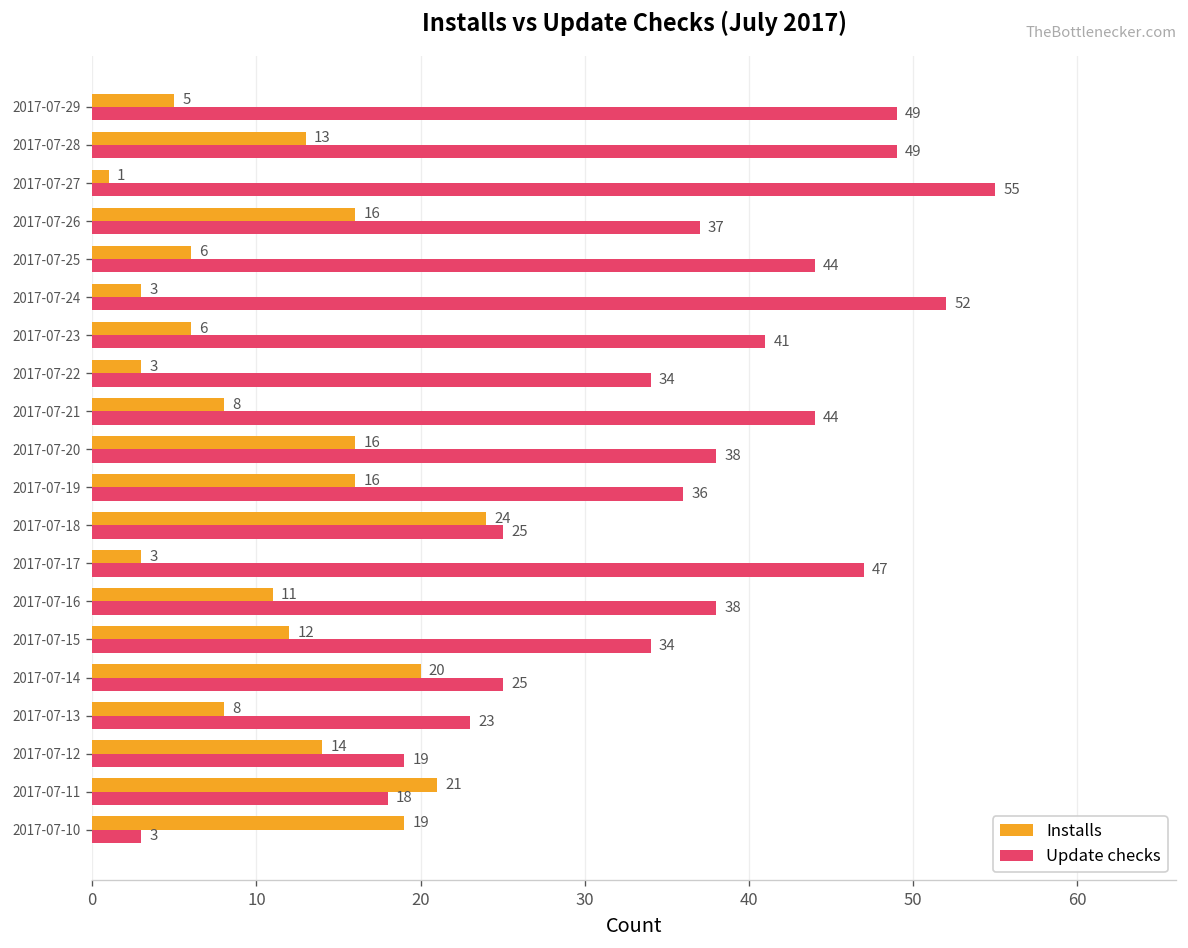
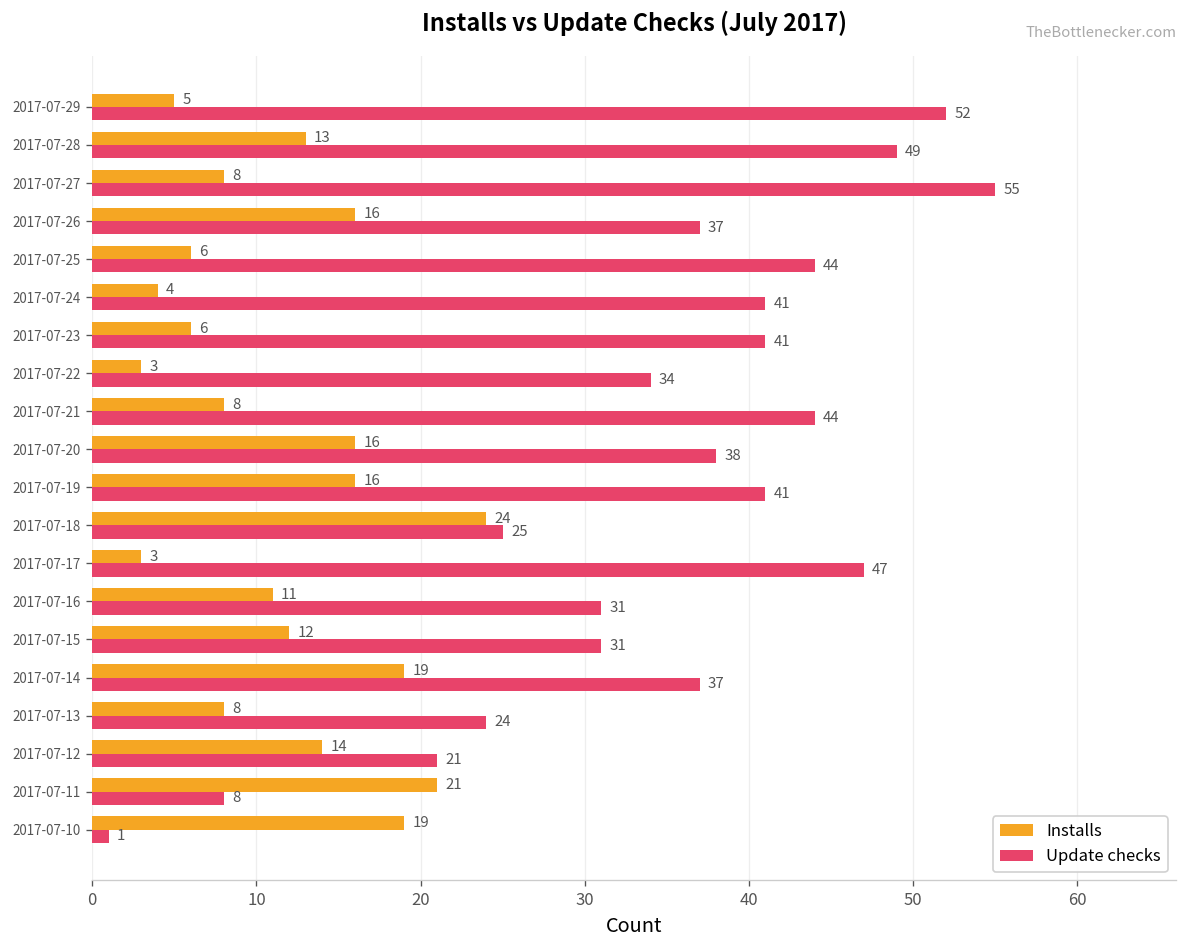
  {
    "Installs": {
      "2017-07-29": 5,
      "2017-07-28": 13,
-     "2017-07-27": 1,
+     "2017-07-27": 8,
      "2017-07-26": 16,
      "2017-07-25": 6,
-     "2017-07-24": 3,
+     "2017-07-24": 4,
      "2017-07-23": 6,
      "2017-07-22": 3,
      "2017-07-21": 8,
      "2017-07-20": 16,
      "2017-07-19": 16,
      "2017-07-18": 24,
      "2017-07-17": 3,
      "2017-07-16": 11,
      "2017-07-15": 12,
-     "2017-07-14": 20,
+     "2017-07-14": 19,
      "2017-07-13": 8,
      "2017-07-12": 14,
      "2017-07-11": 21,
      "2017-07-10": 19
    },
    "Update checks": {
-     "2017-07-29": 49,
+     "2017-07-29": 52,
      "2017-07-28": 49,
      "2017-07-27": 55,
      "2017-07-26": 37,
      "2017-07-25": 44,
-     "2017-07-24": 52,
+     "2017-07-24": 41,
      "2017-07-23": 41,
      "2017-07-22": 34,
      "2017-07-21": 44,
      "2017-07-20": 38,
-     "2017-07-19": 36,
+     "2017-07-19": 41,
      "2017-07-18": 25,
      "2017-07-17": 47,
-     "2017-07-16": 38,
-     "2017-07-15": 34,
-     "2017-07-14": 25,
-     "2017-07-13": 23,
-     "2017-07-12": 19,
-     "2017-07-11": 18,
-     "2017-07-10": 3
+     "2017-07-16": 31,
+     "2017-07-15": 31,
+     "2017-07-14": 37,
+     "2017-07-13": 24,
+     "2017-07-12": 21,
+     "2017-07-11": 8,
+     "2017-07-10": 1
    }
  }
